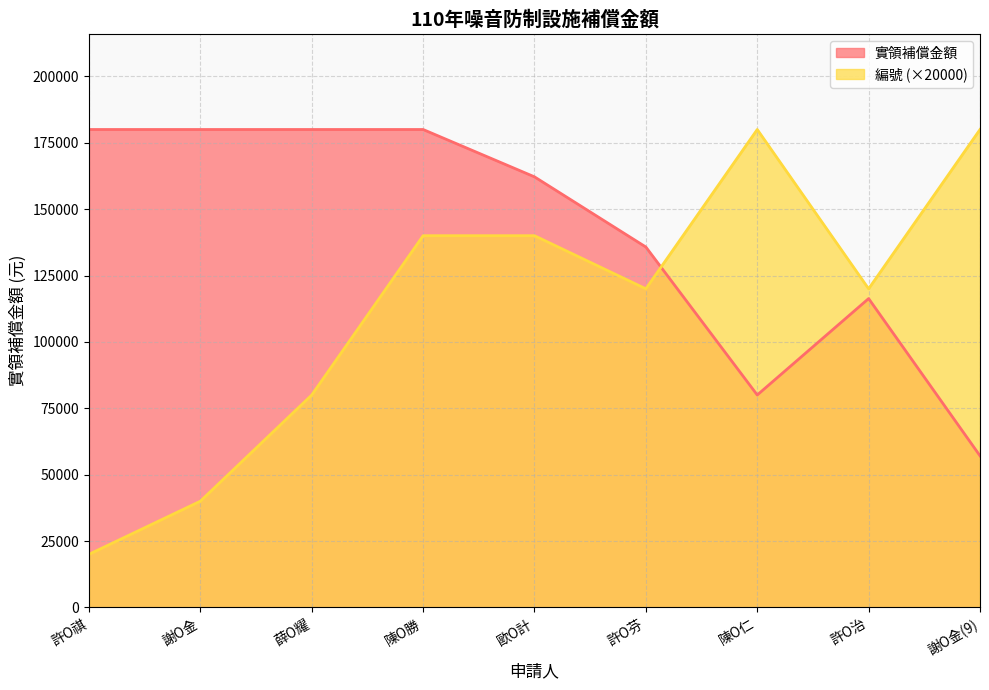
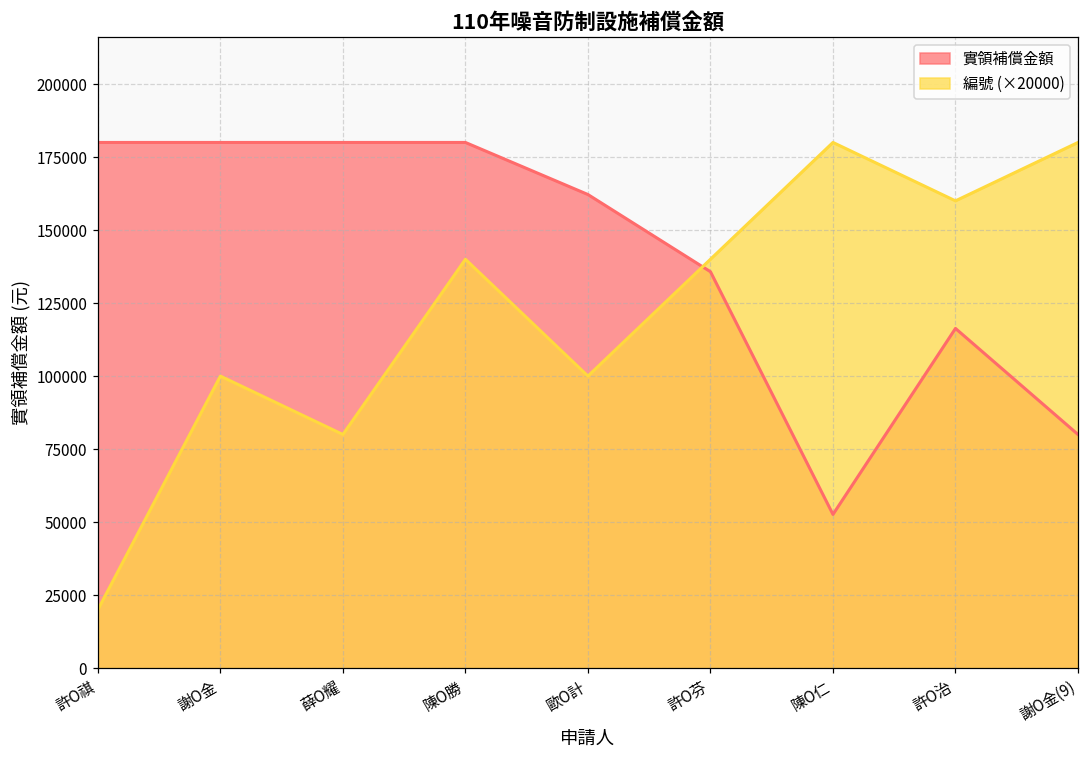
  {
    "實領補償金額": {
      "許O祺": 180000,
      "謝O金": 180000,
      "薛O耀": 180000,
      "陳O勝": 180000,
      "歐O計": 162000,
      "許O芬": 136000,
-     "陳O仁": 80000,
+     "陳O仁": 53000,
      "許O治": 116000,
-     "謝O金(9)": 57000
+     "謝O金(9)": 80000
    },
    "編號 (×20000)": {
      "許O祺": 20000,
-     "謝O金": 40000,
+     "謝O金": 100000,
      "薛O耀": 80000,
      "陳O勝": 140000,
-     "歐O計": 140000,
-     "許O芬": 120000,
+     "歐O計": 100000,
+     "許O芬": 140000,
      "陳O仁": 180000,
-     "許O治": 120000,
+     "許O治": 160000,
      "謝O金(9)": 180000
    }
  }
